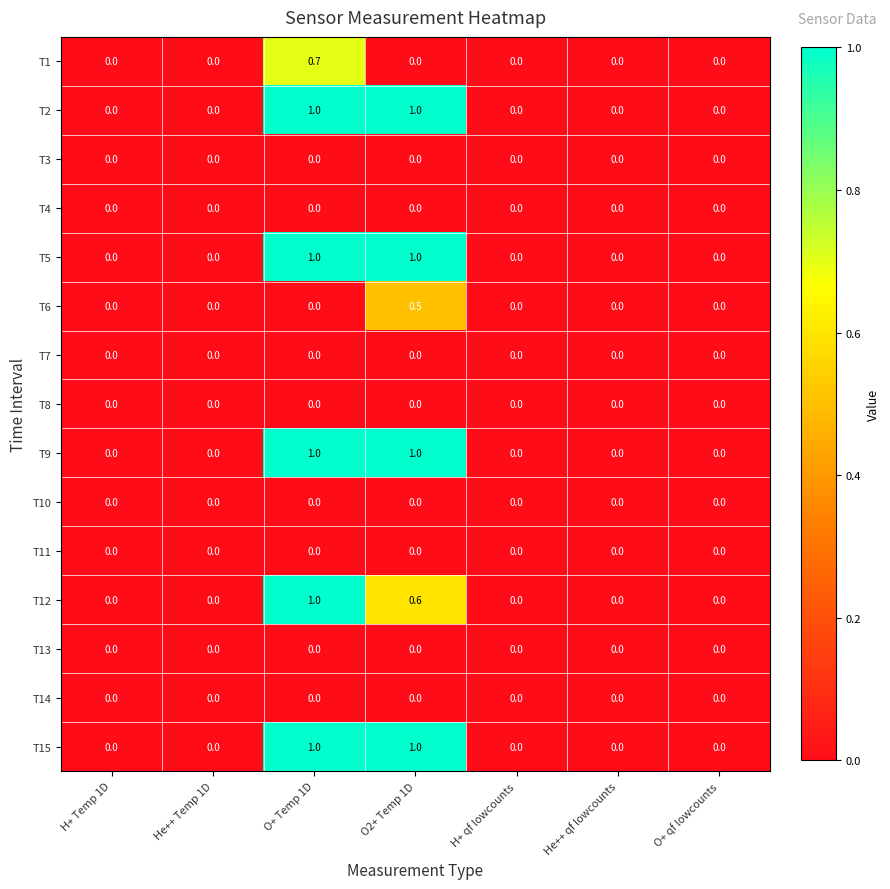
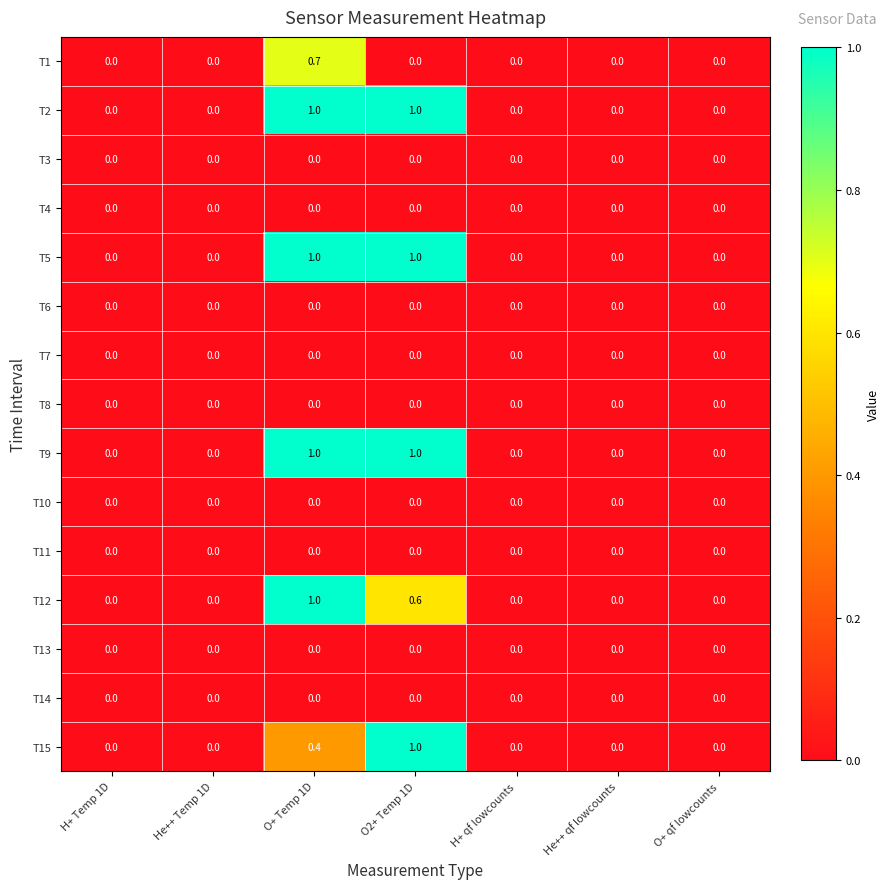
  {
    "T1": {
      "H+ Temp 1D": 0.0,
      "He++ Temp 1D": 0.0,
      "O+ Temp 1D": 0.7,
      "O2+ Temp 1D": 0.0,
      "H+ qf lowcounts": 0.0,
      "He++ qf lowcounts": 0.0,
      "O+ qf lowcounts": 0.0
    },
    "T2": {
      "H+ Temp 1D": 0.0,
      "He++ Temp 1D": 0.0,
      "O+ Temp 1D": 1.0,
      "O2+ Temp 1D": 1.0,
      "H+ qf lowcounts": 0.0,
      "He++ qf lowcounts": 0.0,
      "O+ qf lowcounts": 0.0
    },
    "T3": {
      "H+ Temp 1D": 0.0,
      "He++ Temp 1D": 0.0,
      "O+ Temp 1D": 0.0,
      "O2+ Temp 1D": 0.0,
      "H+ qf lowcounts": 0.0,
      "He++ qf lowcounts": 0.0,
      "O+ qf lowcounts": 0.0
    },
    "T4": {
      "H+ Temp 1D": 0.0,
      "He++ Temp 1D": 0.0,
      "O+ Temp 1D": 0.0,
      "O2+ Temp 1D": 0.0,
      "H+ qf lowcounts": 0.0,
      "He++ qf lowcounts": 0.0,
      "O+ qf lowcounts": 0.0
    },
    "T5": {
      "H+ Temp 1D": 0.0,
      "He++ Temp 1D": 0.0,
      "O+ Temp 1D": 1.0,
      "O2+ Temp 1D": 1.0,
      "H+ qf lowcounts": 0.0,
      "He++ qf lowcounts": 0.0,
      "O+ qf lowcounts": 0.0
    },
    "T6": {
      "H+ Temp 1D": 0.0,
      "He++ Temp 1D": 0.0,
      "O+ Temp 1D": 0.0,
-     "O2+ Temp 1D": 0.5,
+     "O2+ Temp 1D": 0.0,
      "H+ qf lowcounts": 0.0,
      "He++ qf lowcounts": 0.0,
      "O+ qf lowcounts": 0.0
    },
    "T7": {
      "H+ Temp 1D": 0.0,
      "He++ Temp 1D": 0.0,
      "O+ Temp 1D": 0.0,
      "O2+ Temp 1D": 0.0,
      "H+ qf lowcounts": 0.0,
      "He++ qf lowcounts": 0.0,
      "O+ qf lowcounts": 0.0
    },
    "T8": {
      "H+ Temp 1D": 0.0,
      "He++ Temp 1D": 0.0,
      "O+ Temp 1D": 0.0,
      "O2+ Temp 1D": 0.0,
      "H+ qf lowcounts": 0.0,
      "He++ qf lowcounts": 0.0,
      "O+ qf lowcounts": 0.0
    },
    "T9": {
      "H+ Temp 1D": 0.0,
      "He++ Temp 1D": 0.0,
      "O+ Temp 1D": 1.0,
      "O2+ Temp 1D": 1.0,
      "H+ qf lowcounts": 0.0,
      "He++ qf lowcounts": 0.0,
      "O+ qf lowcounts": 0.0
    },
    "T10": {
      "H+ Temp 1D": 0.0,
      "He++ Temp 1D": 0.0,
      "O+ Temp 1D": 0.0,
      "O2+ Temp 1D": 0.0,
      "H+ qf lowcounts": 0.0,
      "He++ qf lowcounts": 0.0,
      "O+ qf lowcounts": 0.0
    },
    "T11": {
      "H+ Temp 1D": 0.0,
      "He++ Temp 1D": 0.0,
      "O+ Temp 1D": 0.0,
      "O2+ Temp 1D": 0.0,
      "H+ qf lowcounts": 0.0,
      "He++ qf lowcounts": 0.0,
      "O+ qf lowcounts": 0.0
    },
    "T12": {
      "H+ Temp 1D": 0.0,
      "He++ Temp 1D": 0.0,
      "O+ Temp 1D": 1.0,
      "O2+ Temp 1D": 0.6,
      "H+ qf lowcounts": 0.0,
      "He++ qf lowcounts": 0.0,
      "O+ qf lowcounts": 0.0
    },
    "T13": {
      "H+ Temp 1D": 0.0,
      "He++ Temp 1D": 0.0,
      "O+ Temp 1D": 0.0,
      "O2+ Temp 1D": 0.0,
      "H+ qf lowcounts": 0.0,
      "He++ qf lowcounts": 0.0,
      "O+ qf lowcounts": 0.0
    },
    "T14": {
      "H+ Temp 1D": 0.0,
      "He++ Temp 1D": 0.0,
      "O+ Temp 1D": 0.0,
      "O2+ Temp 1D": 0.0,
      "H+ qf lowcounts": 0.0,
      "He++ qf lowcounts": 0.0,
      "O+ qf lowcounts": 0.0
    },
    "T15": {
      "H+ Temp 1D": 0.0,
      "He++ Temp 1D": 0.0,
-     "O+ Temp 1D": 1.0,
+     "O+ Temp 1D": 0.4,
      "O2+ Temp 1D": 1.0,
      "H+ qf lowcounts": 0.0,
      "He++ qf lowcounts": 0.0,
      "O+ qf lowcounts": 0.0
    }
  }
